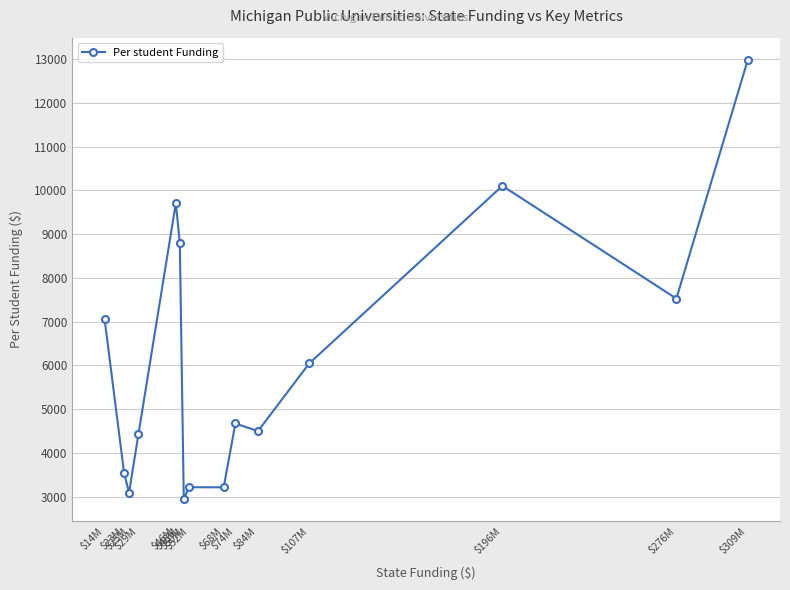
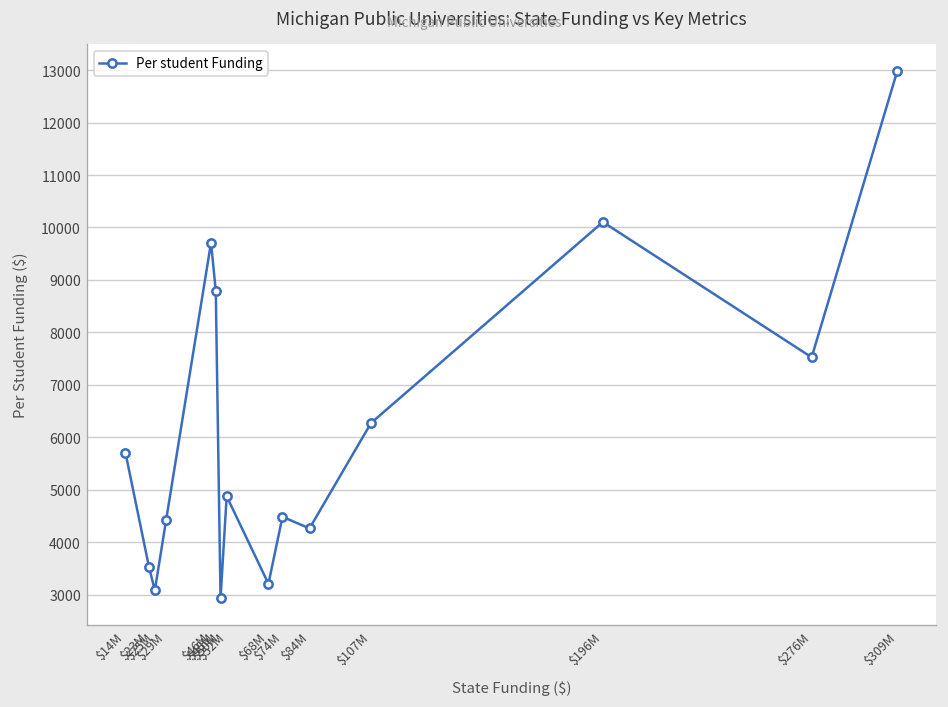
  {
-   "$14M": 7100,
+   "$14M": 5700,
    "$23M": 3500,
    "$25M": 3100,
    "$29M": 4400,
    "$46M": 9700,
    "$48M": 8800,
    "$50M": 2900,
-   "$52M": 3200,
+   "$52M": 4900,
    "$68M": 3200,
-   "$74M": 4700,
-   "$84M": 4500,
-   "$107M": 6000,
+   "$74M": 4500,
+   "$84M": 4300,
+   "$107M": 6300,
    "$196M": 10100,
    "$276M": 7500,
    "$309M": 13000
  }
